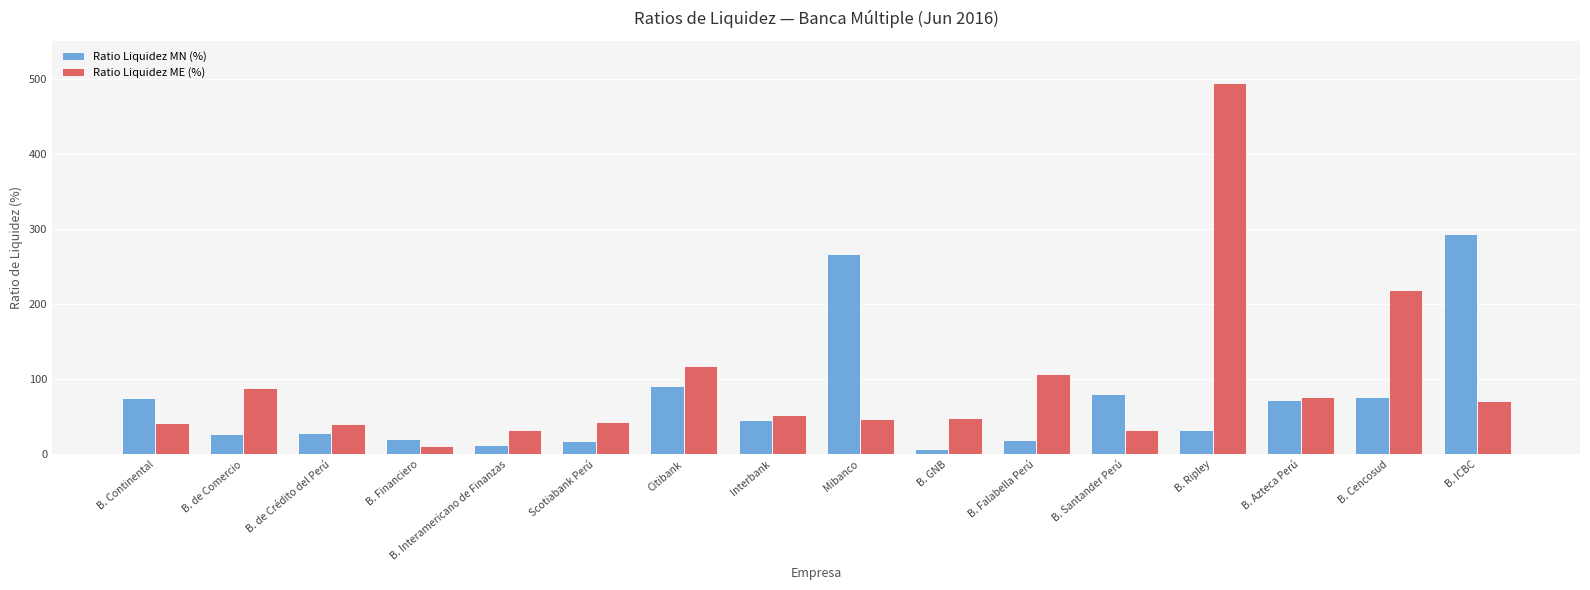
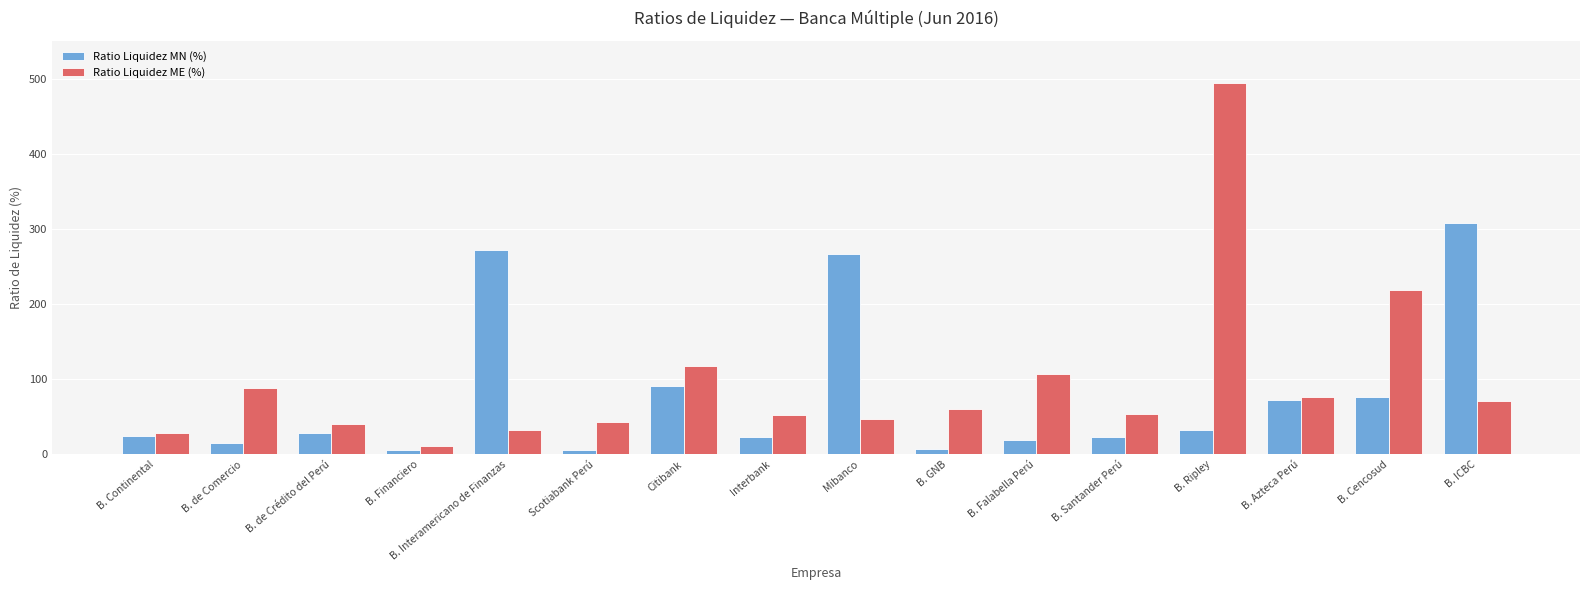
  {
    "Ratio Liquidez MN (%)": {
-     "B. Continental": 80,
-     "B. de Comercio": 30,
+     "B. Continental": 30,
+     "B. de Comercio": 20,
      "B. de Crédito del Perú": 30,
-     "B. Financiero": 20,
-     "B. Interamericano de Finanzas": 10,
-     "Scotiabank Perú": 20,
+     "B. Financiero": 10,
+     "B. Interamericano de Finanzas": 270,
+     "Scotiabank Perú": 10,
      "Citibank": 90,
-     "Interbank": 50,
+     "Interbank": 20,
      "Mibanco": 270,
      "B. GNB": 10,
      "B. Falabella Perú": 20,
-     "B. Santander Perú": 80,
+     "B. Santander Perú": 20,
      "B. Ripley": 30,
      "B. Azteca Perú": 70,
      "B. Cencosud": 80,
-     "B. ICBC": 290
+     "B. ICBC": 310
    },
    "Ratio Liquidez ME (%)": {
-     "B. Continental": 40,
+     "B. Continental": 30,
      "B. de Comercio": 90,
      "B. de Crédito del Perú": 40,
      "B. Financiero": 10,
      "B. Interamericano de Finanzas": 30,
      "Scotiabank Perú": 40,
      "Citibank": 120,
      "Interbank": 50,
      "Mibanco": 50,
-     "B. GNB": 50,
+     "B. GNB": 60,
      "B. Falabella Perú": 110,
-     "B. Santander Perú": 30,
+     "B. Santander Perú": 50,
      "B. Ripley": 490,
      "B. Azteca Perú": 80,
      "B. Cencosud": 220,
      "B. ICBC": 70
    }
  }
